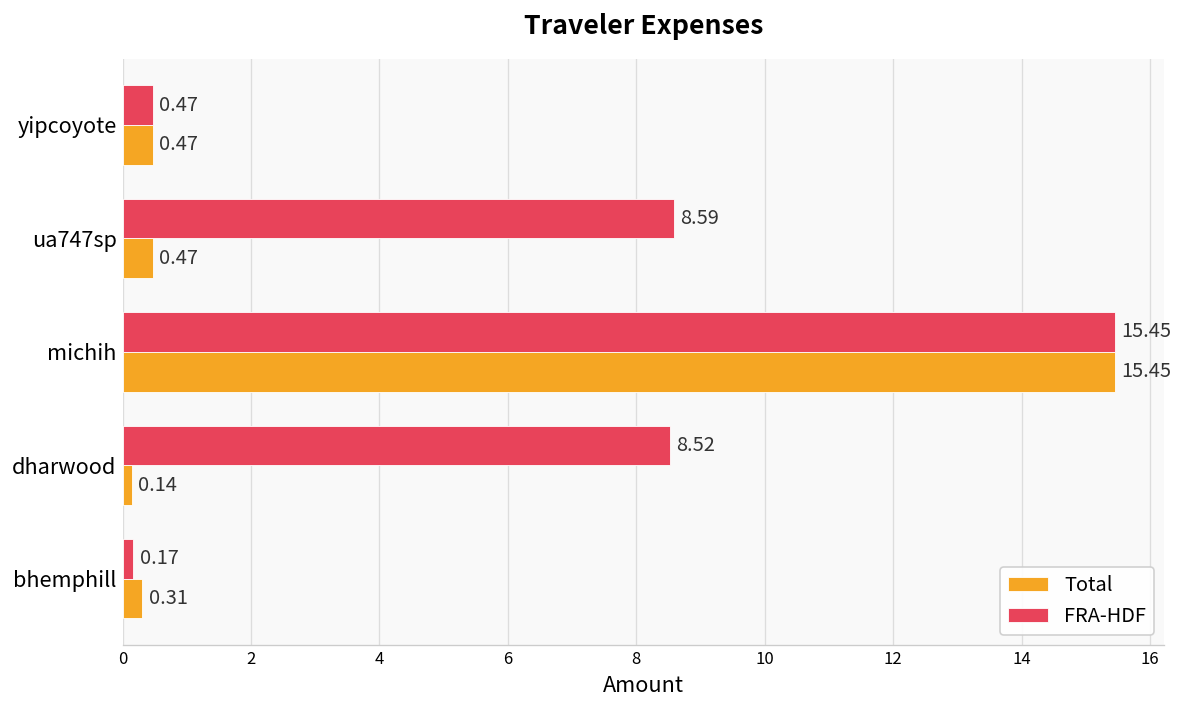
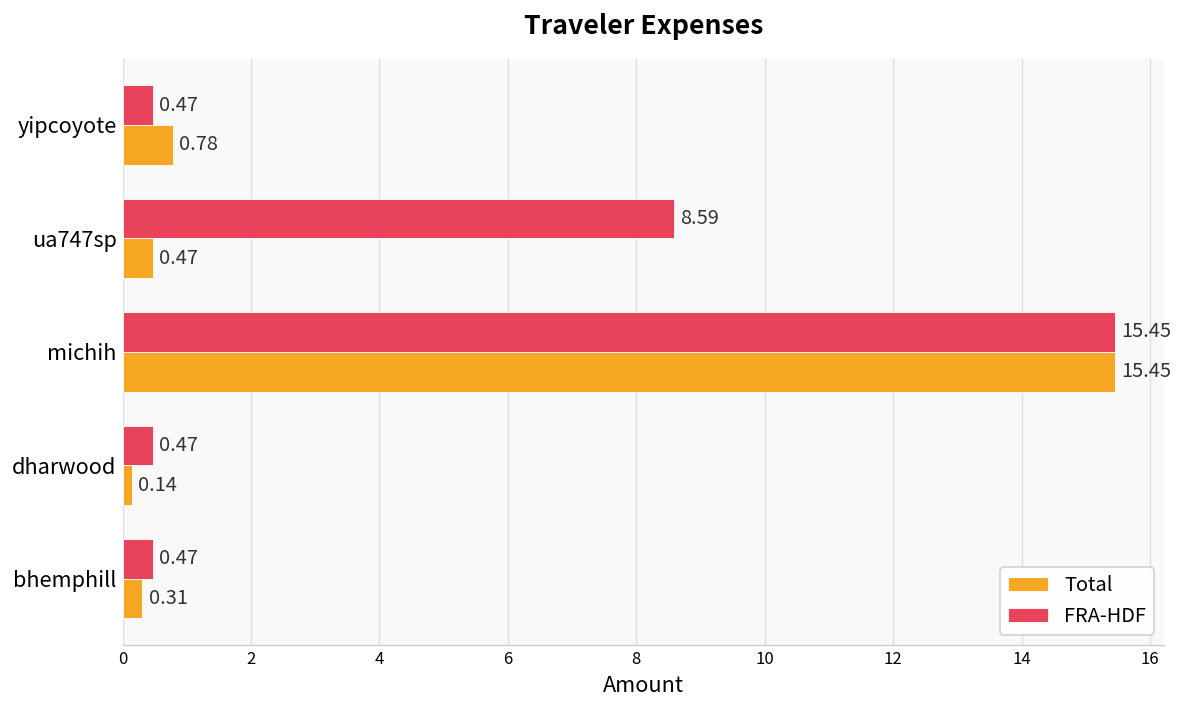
  {
    "Total": {
-     "yipcoyote": 0.47,
+     "yipcoyote": 0.78,
      "ua747sp": 0.47,
      "michih": 15.45,
      "dharwood": 0.14,
      "bhemphill": 0.31
    },
    "FRA-HDF": {
      "yipcoyote": 0.47,
      "ua747sp": 8.59,
      "michih": 15.45,
-     "dharwood": 8.52,
-     "bhemphill": 0.17
+     "dharwood": 0.47,
+     "bhemphill": 0.47
    }
  }
